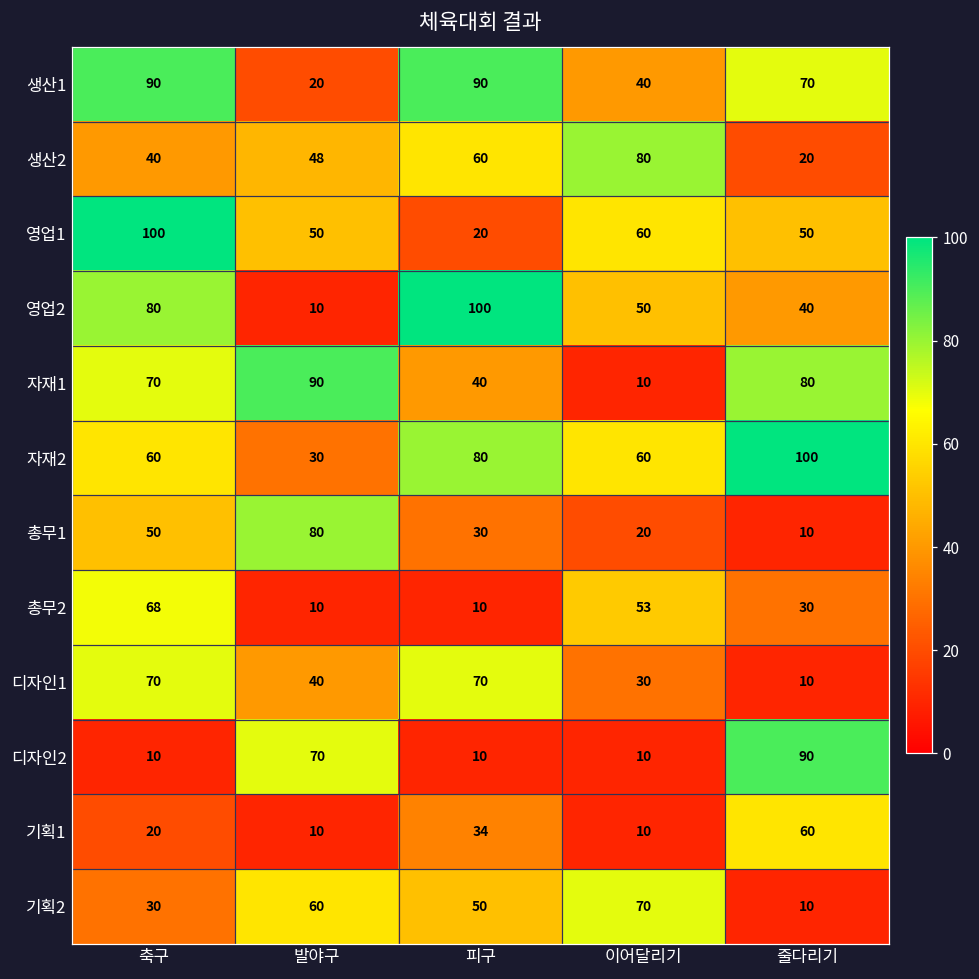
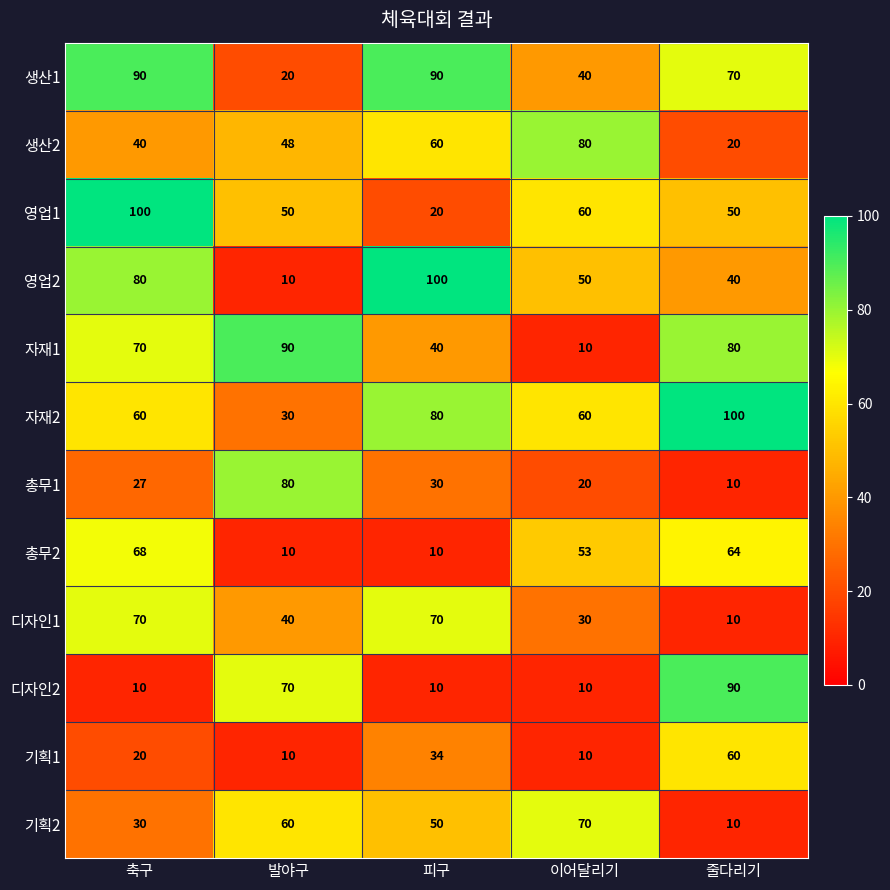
  {
    "생산1": {
      "축구": 90,
      "발야구": 20,
      "피구": 90,
      "이어달리기": 40,
      "줄다리기": 70
    },
    "생산2": {
      "축구": 40,
      "발야구": 48,
      "피구": 60,
      "이어달리기": 80,
      "줄다리기": 20
    },
    "영업1": {
      "축구": 100,
      "발야구": 50,
      "피구": 20,
      "이어달리기": 60,
      "줄다리기": 50
    },
    "영업2": {
      "축구": 80,
      "발야구": 10,
      "피구": 100,
      "이어달리기": 50,
      "줄다리기": 40
    },
    "자재1": {
      "축구": 70,
      "발야구": 90,
      "피구": 40,
      "이어달리기": 10,
      "줄다리기": 80
    },
    "자재2": {
      "축구": 60,
      "발야구": 30,
      "피구": 80,
      "이어달리기": 60,
      "줄다리기": 100
    },
    "총무1": {
-     "축구": 50,
+     "축구": 27,
      "발야구": 80,
      "피구": 30,
      "이어달리기": 20,
      "줄다리기": 10
    },
    "총무2": {
      "축구": 68,
      "발야구": 10,
      "피구": 10,
      "이어달리기": 53,
-     "줄다리기": 30
+     "줄다리기": 64
    },
    "디자인1": {
      "축구": 70,
      "발야구": 40,
      "피구": 70,
      "이어달리기": 30,
      "줄다리기": 10
    },
    "디자인2": {
      "축구": 10,
      "발야구": 70,
      "피구": 10,
      "이어달리기": 10,
      "줄다리기": 90
    },
    "기획1": {
      "축구": 20,
      "발야구": 10,
      "피구": 34,
      "이어달리기": 10,
      "줄다리기": 60
    },
    "기획2": {
      "축구": 30,
      "발야구": 60,
      "피구": 50,
      "이어달리기": 70,
      "줄다리기": 10
    }
  }
